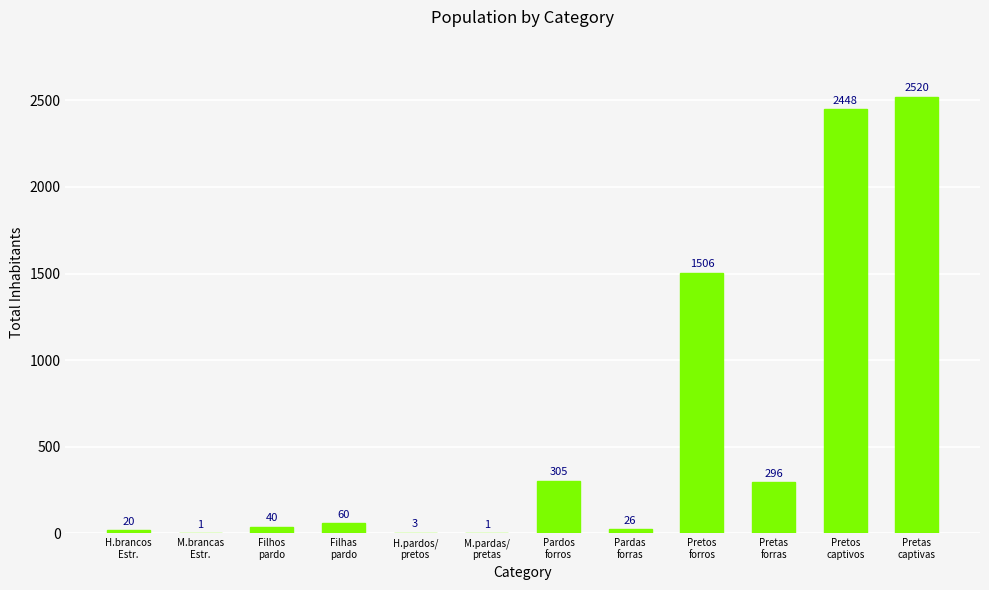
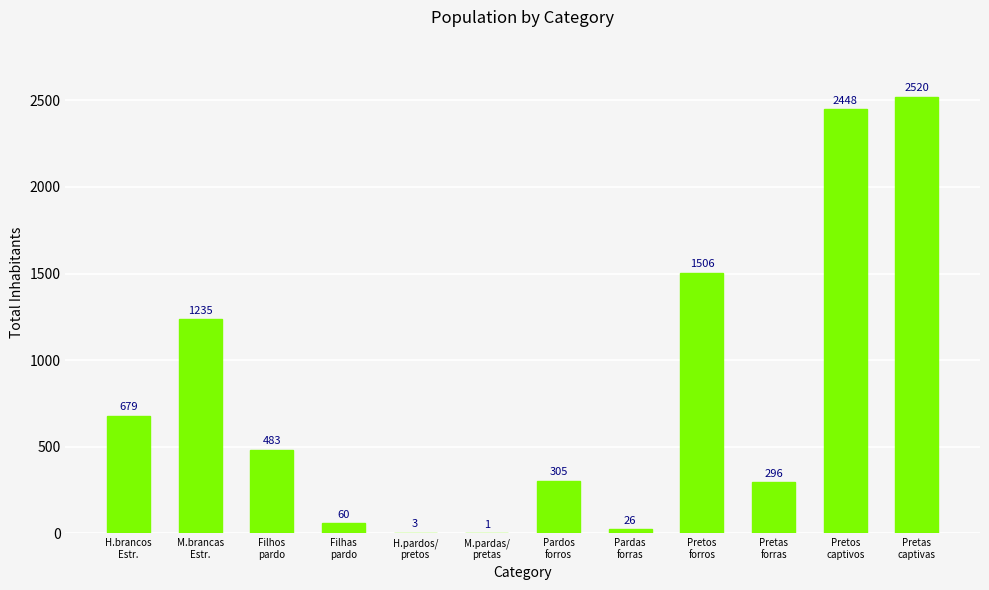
  {
-   "H.brancos Estr.": 20,
-   "M.brancas Estr.": 1,
-   "Filhos pardo": 40,
+   "H.brancos Estr.": 679,
+   "M.brancas Estr.": 1235,
+   "Filhos pardo": 483,
    "Filhas pardo": 60,
    "H.pardos/ pretos": 3,
    "M.pardas/ pretas": 1,
    "Pardos forros": 305,
    "Pardas forras": 26,
    "Pretos forros": 1506,
    "Pretas forras": 296,
    "Pretos captivos": 2448,
    "Pretas captivas": 2520
  }
